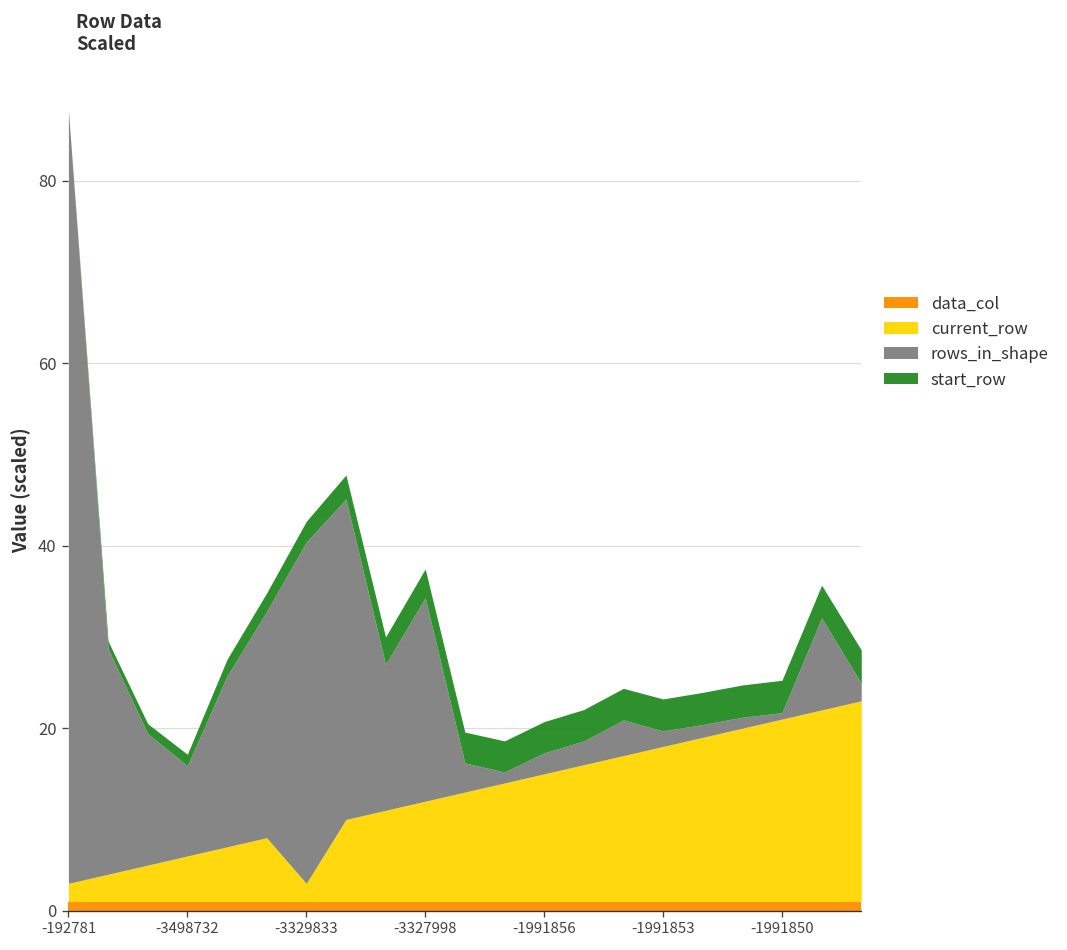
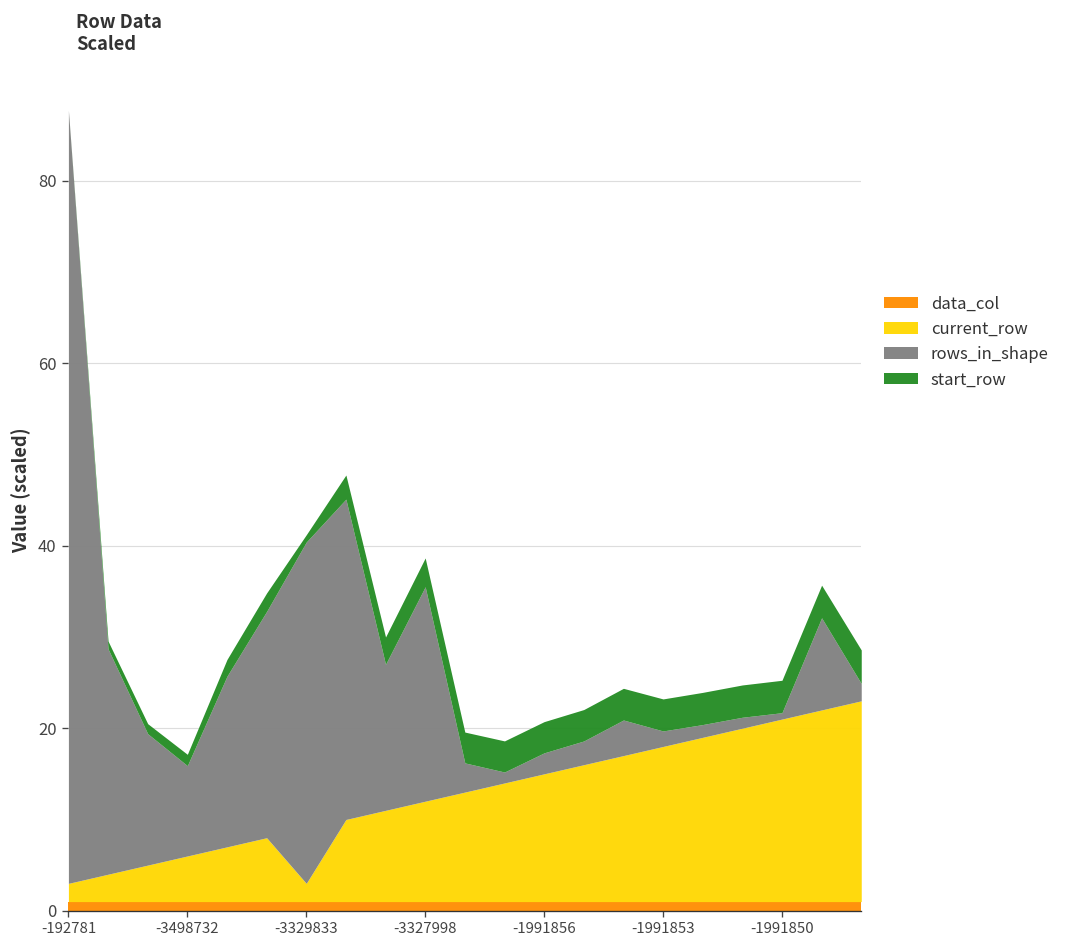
  {
    "data_col": {
      "-192781": 1,
      "-3498732": 1,
      "-3329833": 1,
      "-3327998": 1,
      "-1991856": 1,
      "-1991853": 1,
      "-1991850": 1
    },
    "rows_in_shape": {
      "-3498732": 10,
      "-3329833": 37,
-     "-3327998": 22,
+     "-3327998": 24,
      "-1991856": 2,
      "-1991853": 2,
      "-1991850": 1
    },
    "start_row": {
      "-3498732": 1,
-     "-3329833": 2,
+     "-3329833": 1,
      "-3327998": 3,
      "-1991856": 3,
      "-1991853": 4,
      "-1991850": 4
    }
  }
